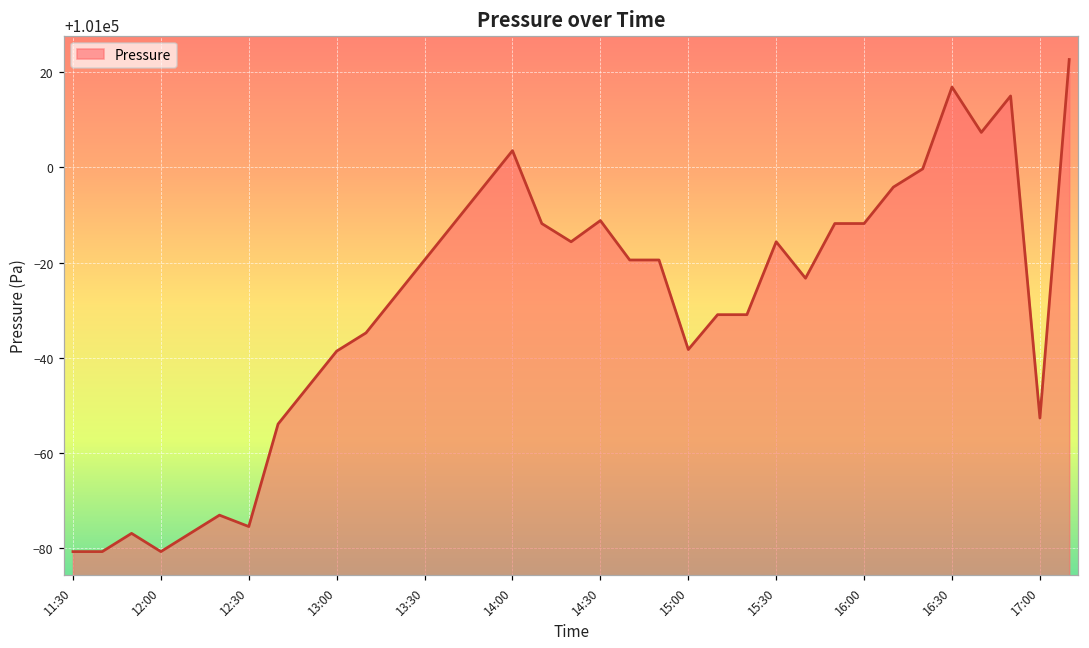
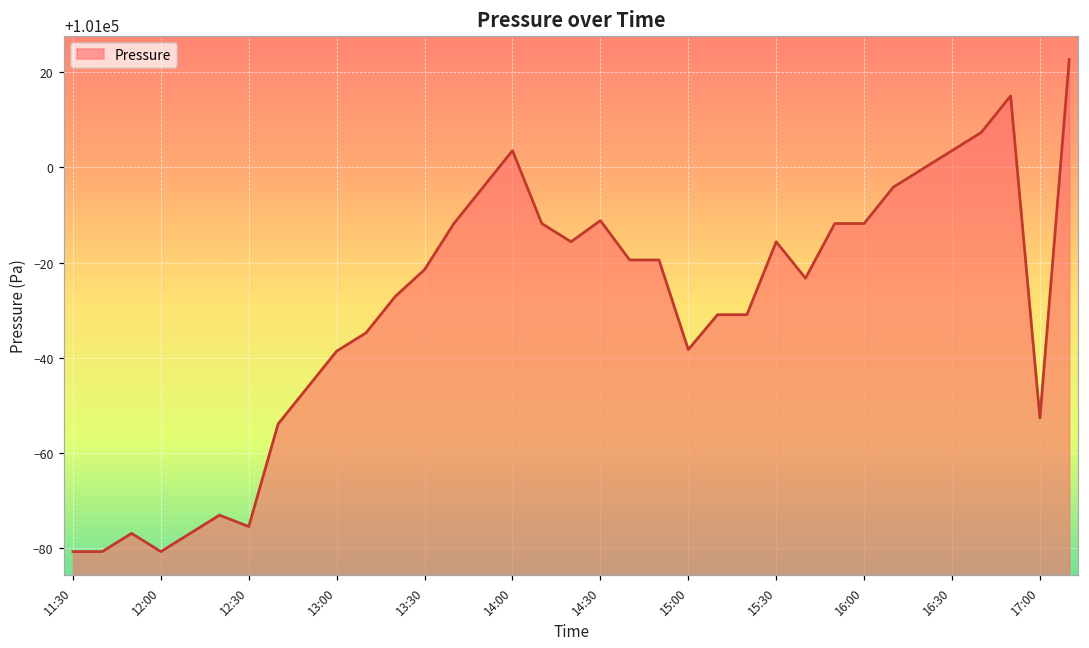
  {
    "11:30": 100919,
    "12:00": 100919,
    "12:30": 100925,
    "13:00": 100961,
-   "13:30": 100981,
+   "13:30": 100979,
    "14:00": 101003,
    "14:30": 100989,
    "15:00": 100962,
    "15:30": 100984,
    "16:00": 100988,
-   "16:30": 101017,
+   "16:30": 101003,
    "17:00": 100947
  }
